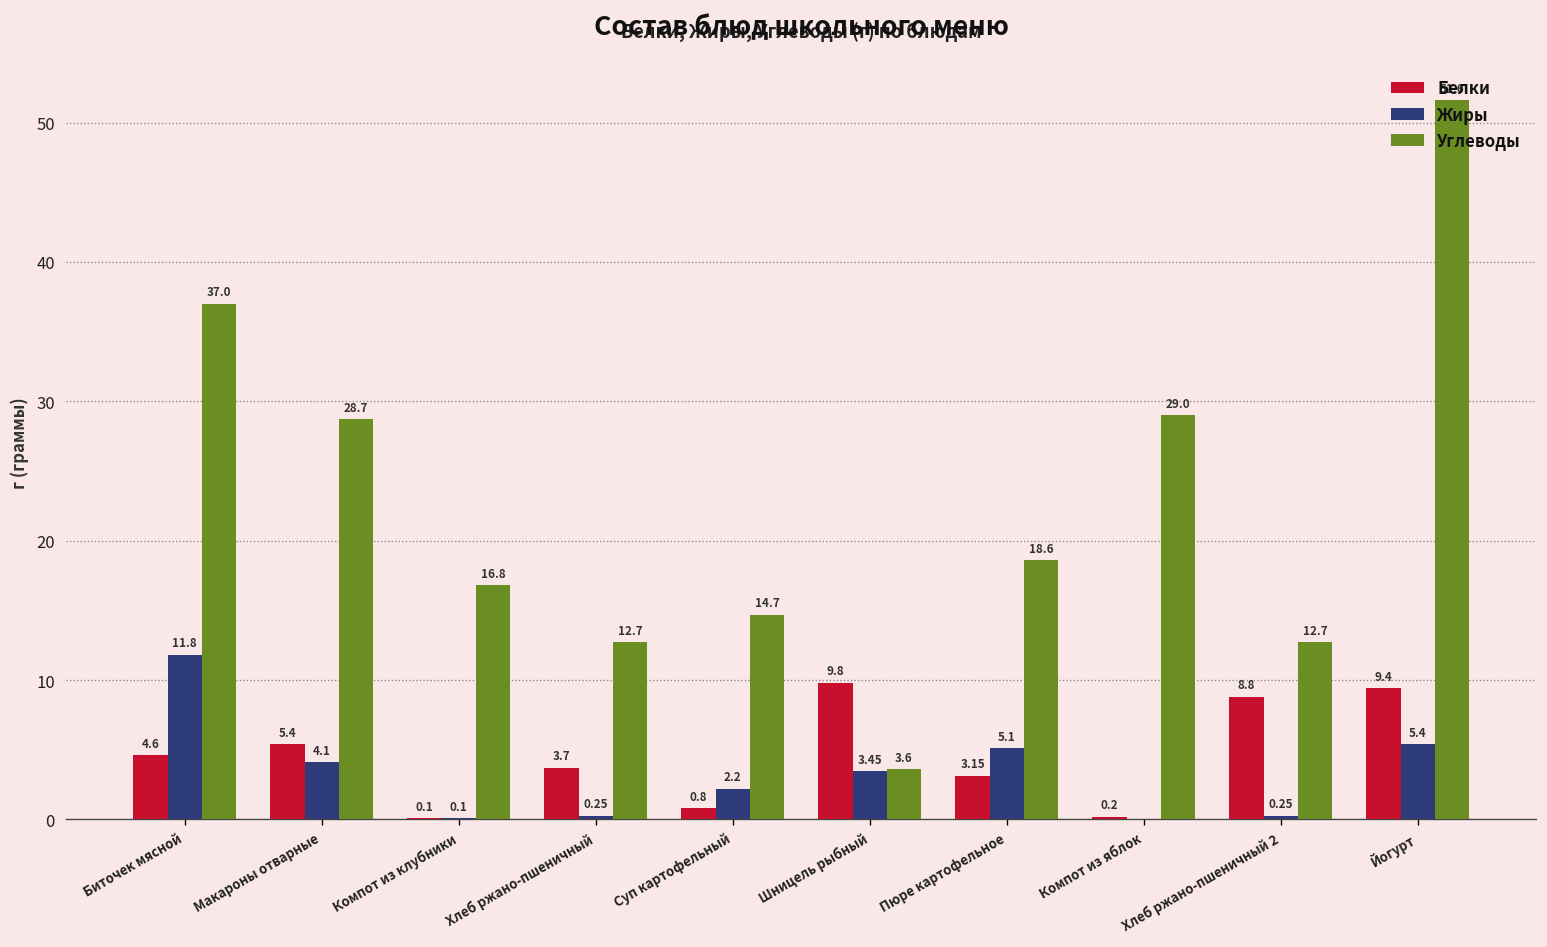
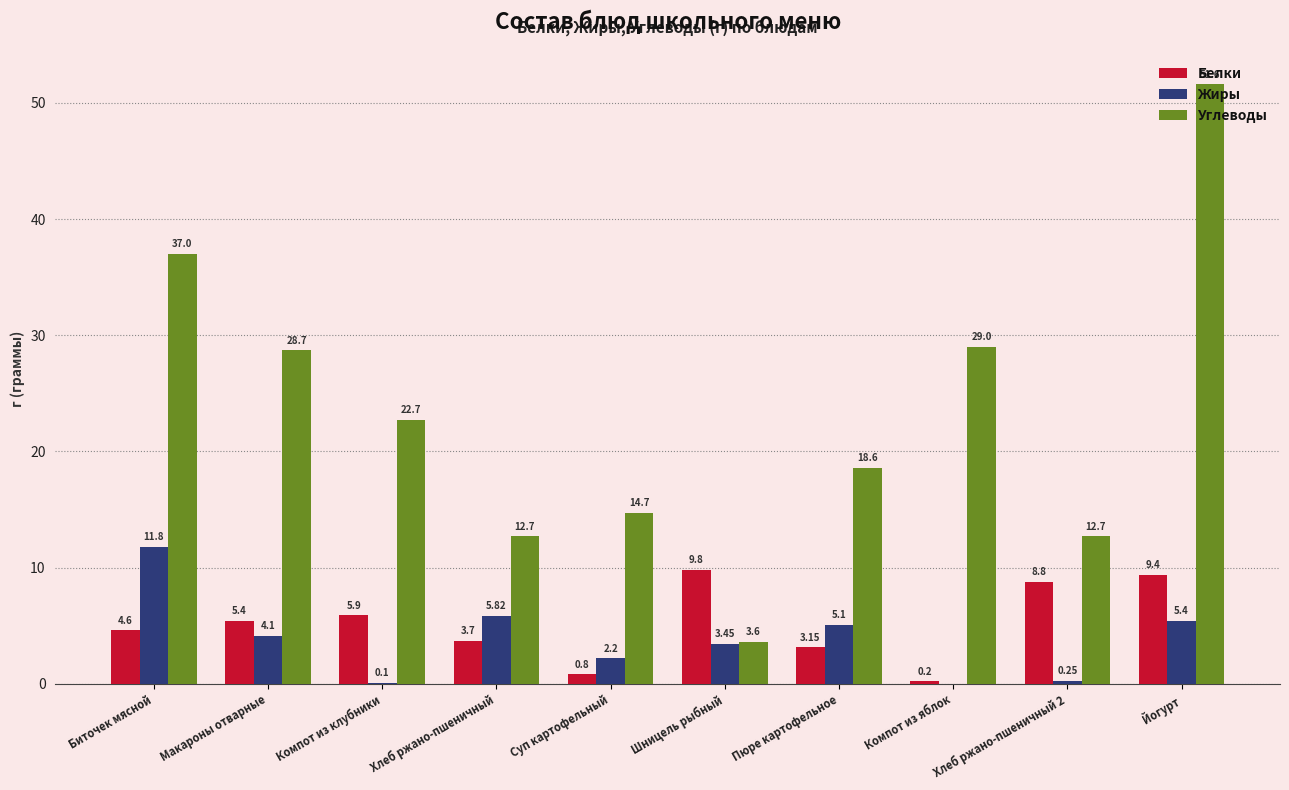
  {
    "Белки": {
      "Биточек мясной": 4.6,
      "Макароны отварные": 5.4,
-     "Компот из клубники": 0.1,
+     "Компот из клубники": 5.9,
      "Хлеб ржано-пшеничный": 3.7,
      "Суп картофельный": 0.8,
      "Шницель рыбный": 9.8,
      "Пюре картофельное": 3.15,
      "Компот из яблок": 0.2,
      "Хлеб ржано-пшеничный 2": 8.8,
      "Йогурт": 9.4
    },
    "Жиры": {
      "Биточек мясной": 11.8,
      "Макароны отварные": 4.1,
      "Компот из клубники": 0.1,
-     "Хлеб ржано-пшеничный": 0.25,
+     "Хлеб ржано-пшеничный": 5.82,
      "Суп картофельный": 2.2,
      "Шницель рыбный": 3.45,
      "Пюре картофельное": 5.1,
      "Хлеб ржано-пшеничный 2": 0.25,
      "Йогурт": 5.4
    },
    "Углеводы": {
      "Биточек мясной": 37.0,
      "Макароны отварные": 28.7,
-     "Компот из клубники": 16.8,
+     "Компот из клубники": 22.7,
      "Хлеб ржано-пшеничный": 12.7,
      "Суп картофельный": 14.7,
      "Шницель рыбный": 3.6,
      "Пюре картофельное": 18.6,
      "Компот из яблок": 29.0,
      "Хлеб ржано-пшеничный 2": 12.7,
      "Йогурт": 51.6
    }
  }
